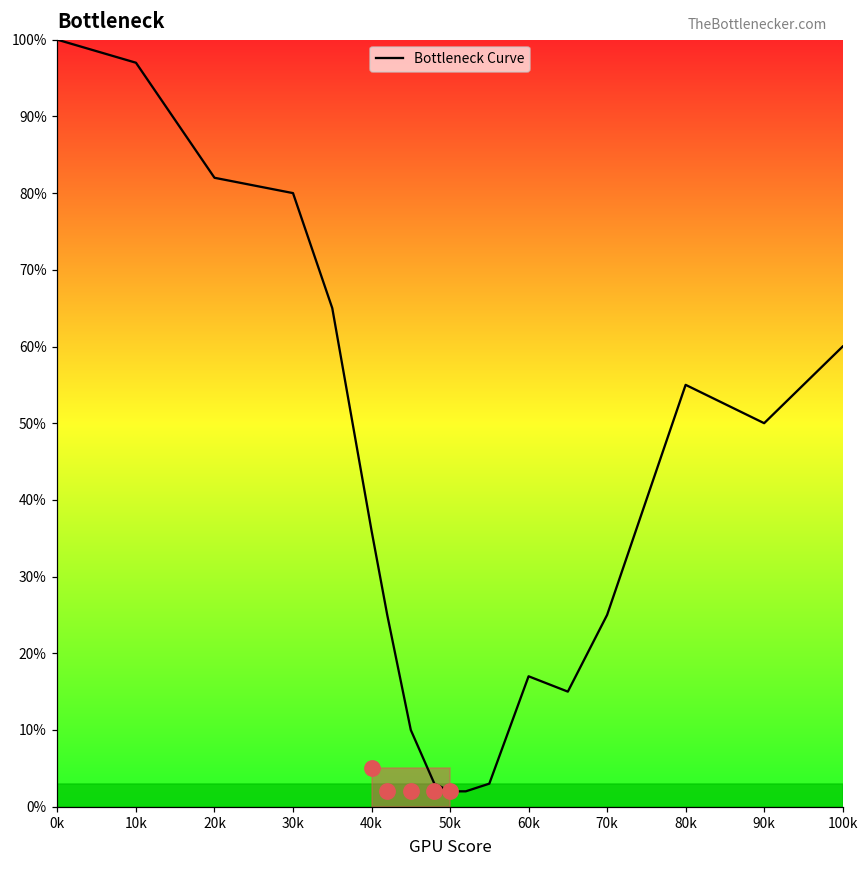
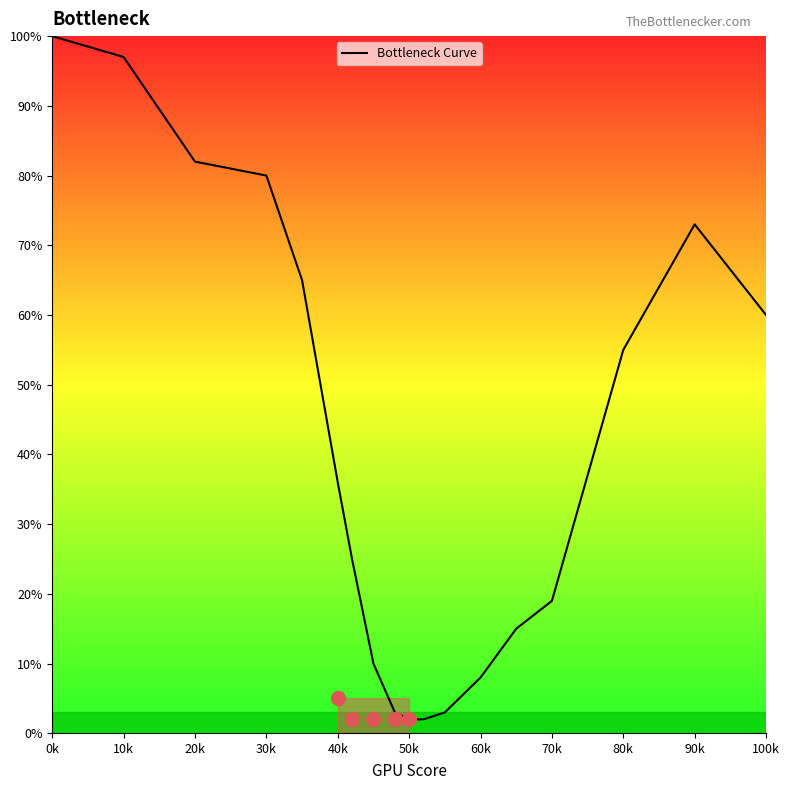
  {
    "Bottleneck Curve": {
      "0k": "100%",
      "10k": "97%",
      "20k": "82%",
      "30k": "80%",
      "40k": "36%",
-     "60k": "17%",
-     "70k": "25%",
+     "60k": "8%",
+     "70k": "19%",
      "80k": "55%",
-     "90k": "50%",
+     "90k": "73%",
      "100k": "60%"
    }
  }
